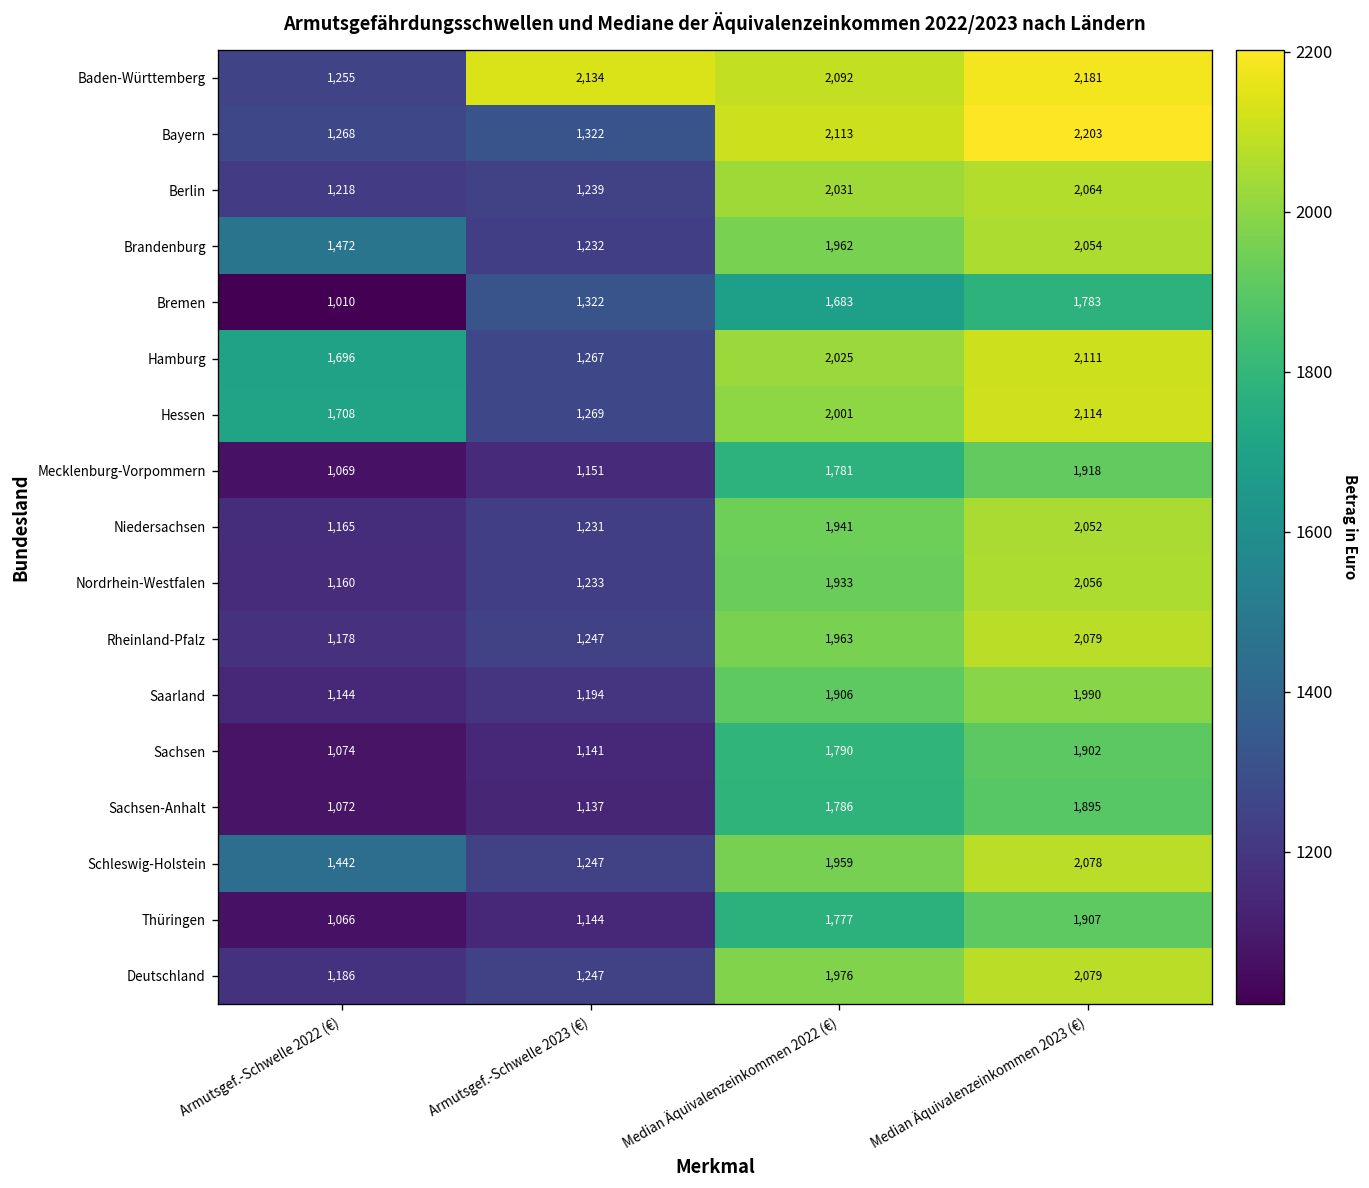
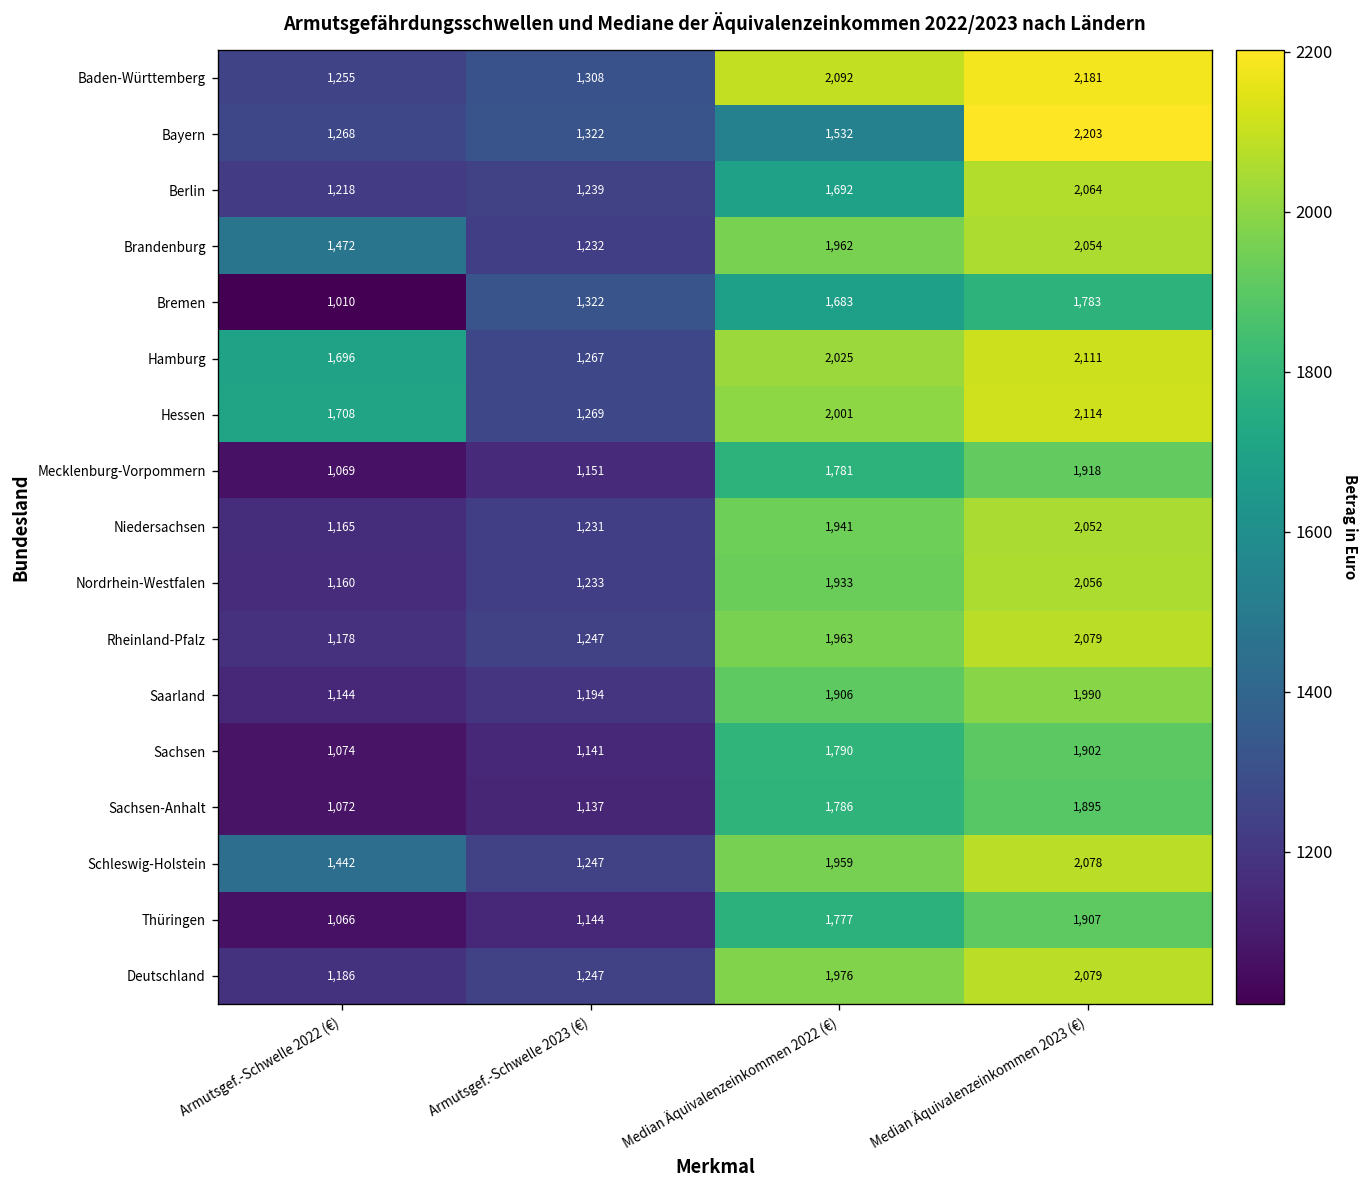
  {
    "Baden-Württemberg": {
      "Armutsgef.-Schwelle 2022 (€)": "1,255",
-     "Armutsgef.-Schwelle 2023 (€)": "2,134",
+     "Armutsgef.-Schwelle 2023 (€)": "1,308",
      "Median Äquivalenzeinkommen 2022 (€)": "2,092",
      "Median Äquivalenzeinkommen 2023 (€)": "2,181"
    },
    "Bayern": {
      "Armutsgef.-Schwelle 2022 (€)": "1,268",
      "Armutsgef.-Schwelle 2023 (€)": "1,322",
-     "Median Äquivalenzeinkommen 2022 (€)": "2,113",
+     "Median Äquivalenzeinkommen 2022 (€)": "1,532",
      "Median Äquivalenzeinkommen 2023 (€)": "2,203"
    },
    "Berlin": {
      "Armutsgef.-Schwelle 2022 (€)": "1,218",
      "Armutsgef.-Schwelle 2023 (€)": "1,239",
-     "Median Äquivalenzeinkommen 2022 (€)": "2,031",
+     "Median Äquivalenzeinkommen 2022 (€)": "1,692",
      "Median Äquivalenzeinkommen 2023 (€)": "2,064"
    },
    "Brandenburg": {
      "Armutsgef.-Schwelle 2022 (€)": "1,472",
      "Armutsgef.-Schwelle 2023 (€)": "1,232",
      "Median Äquivalenzeinkommen 2022 (€)": "1,962",
      "Median Äquivalenzeinkommen 2023 (€)": "2,054"
    },
    "Bremen": {
      "Armutsgef.-Schwelle 2022 (€)": "1,010",
      "Armutsgef.-Schwelle 2023 (€)": "1,322",
      "Median Äquivalenzeinkommen 2022 (€)": "1,683",
      "Median Äquivalenzeinkommen 2023 (€)": "1,783"
    },
    "Hamburg": {
      "Armutsgef.-Schwelle 2022 (€)": "1,696",
      "Armutsgef.-Schwelle 2023 (€)": "1,267",
      "Median Äquivalenzeinkommen 2022 (€)": "2,025",
      "Median Äquivalenzeinkommen 2023 (€)": "2,111"
    },
    "Hessen": {
      "Armutsgef.-Schwelle 2022 (€)": "1,708",
      "Armutsgef.-Schwelle 2023 (€)": "1,269",
      "Median Äquivalenzeinkommen 2022 (€)": "2,001",
      "Median Äquivalenzeinkommen 2023 (€)": "2,114"
    },
    "Mecklenburg-Vorpommern": {
      "Armutsgef.-Schwelle 2022 (€)": "1,069",
      "Armutsgef.-Schwelle 2023 (€)": "1,151",
      "Median Äquivalenzeinkommen 2022 (€)": "1,781",
      "Median Äquivalenzeinkommen 2023 (€)": "1,918"
    },
    "Niedersachsen": {
      "Armutsgef.-Schwelle 2022 (€)": "1,165",
      "Armutsgef.-Schwelle 2023 (€)": "1,231",
      "Median Äquivalenzeinkommen 2022 (€)": "1,941",
      "Median Äquivalenzeinkommen 2023 (€)": "2,052"
    },
    "Nordrhein-Westfalen": {
      "Armutsgef.-Schwelle 2022 (€)": "1,160",
      "Armutsgef.-Schwelle 2023 (€)": "1,233",
      "Median Äquivalenzeinkommen 2022 (€)": "1,933",
      "Median Äquivalenzeinkommen 2023 (€)": "2,056"
    },
    "Rheinland-Pfalz": {
      "Armutsgef.-Schwelle 2022 (€)": "1,178",
      "Armutsgef.-Schwelle 2023 (€)": "1,247",
      "Median Äquivalenzeinkommen 2022 (€)": "1,963",
      "Median Äquivalenzeinkommen 2023 (€)": "2,079"
    },
    "Saarland": {
      "Armutsgef.-Schwelle 2022 (€)": "1,144",
      "Armutsgef.-Schwelle 2023 (€)": "1,194",
      "Median Äquivalenzeinkommen 2022 (€)": "1,906",
      "Median Äquivalenzeinkommen 2023 (€)": "1,990"
    },
    "Sachsen": {
      "Armutsgef.-Schwelle 2022 (€)": "1,074",
      "Armutsgef.-Schwelle 2023 (€)": "1,141",
      "Median Äquivalenzeinkommen 2022 (€)": "1,790",
      "Median Äquivalenzeinkommen 2023 (€)": "1,902"
    },
    "Sachsen-Anhalt": {
      "Armutsgef.-Schwelle 2022 (€)": "1,072",
      "Armutsgef.-Schwelle 2023 (€)": "1,137",
      "Median Äquivalenzeinkommen 2022 (€)": "1,786",
      "Median Äquivalenzeinkommen 2023 (€)": "1,895"
    },
    "Schleswig-Holstein": {
      "Armutsgef.-Schwelle 2022 (€)": "1,442",
      "Armutsgef.-Schwelle 2023 (€)": "1,247",
      "Median Äquivalenzeinkommen 2022 (€)": "1,959",
      "Median Äquivalenzeinkommen 2023 (€)": "2,078"
    },
    "Thüringen": {
      "Armutsgef.-Schwelle 2022 (€)": "1,066",
      "Armutsgef.-Schwelle 2023 (€)": "1,144",
      "Median Äquivalenzeinkommen 2022 (€)": "1,777",
      "Median Äquivalenzeinkommen 2023 (€)": "1,907"
    },
    "Deutschland": {
      "Armutsgef.-Schwelle 2022 (€)": "1,186",
      "Armutsgef.-Schwelle 2023 (€)": "1,247",
      "Median Äquivalenzeinkommen 2022 (€)": "1,976",
      "Median Äquivalenzeinkommen 2023 (€)": "2,079"
    }
  }
